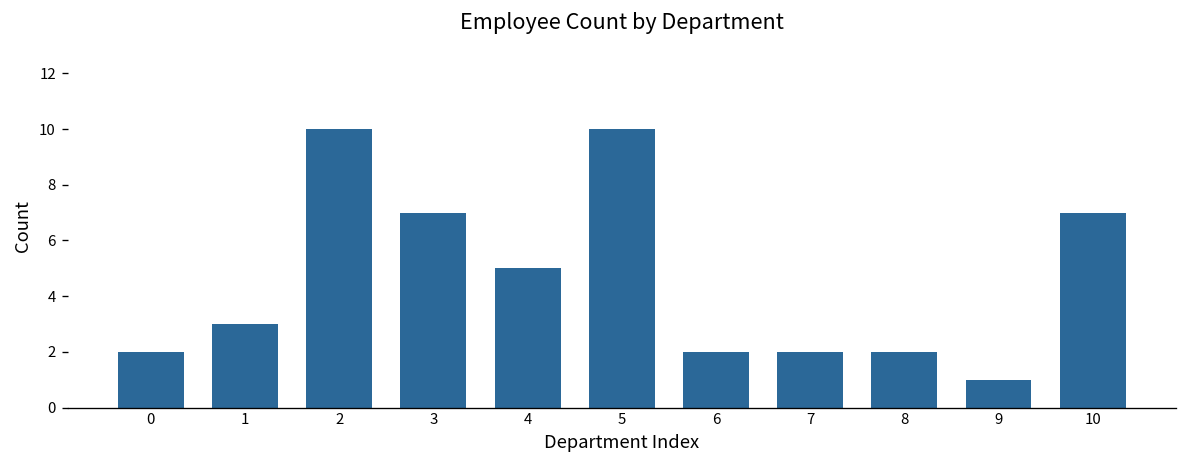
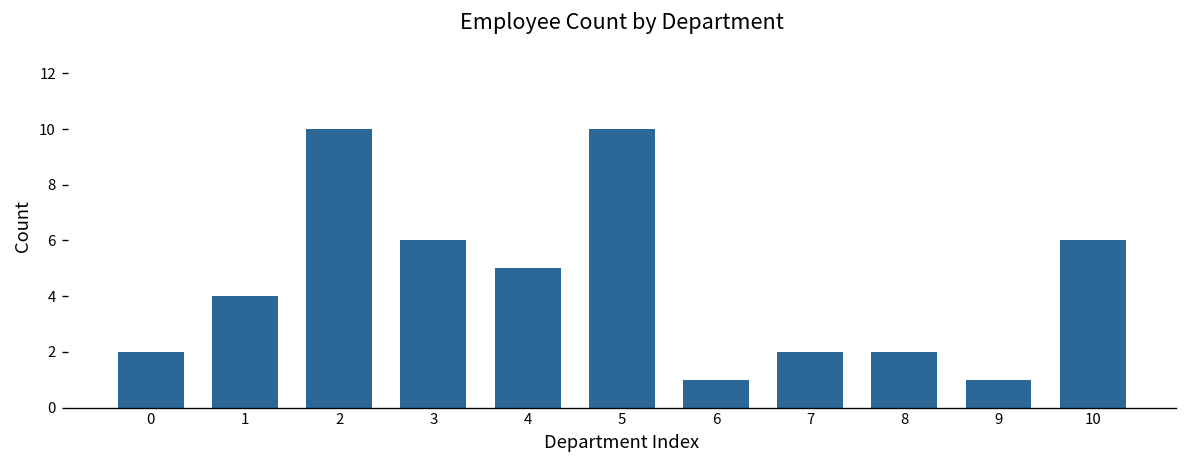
  {
    "0": 2,
-   "1": 3,
+   "1": 4,
    "2": 10,
-   "3": 7,
+   "3": 6,
    "4": 5,
    "5": 10,
-   "6": 2,
+   "6": 1,
    "7": 2,
    "8": 2,
    "9": 1,
-   "10": 7
+   "10": 6
  }
